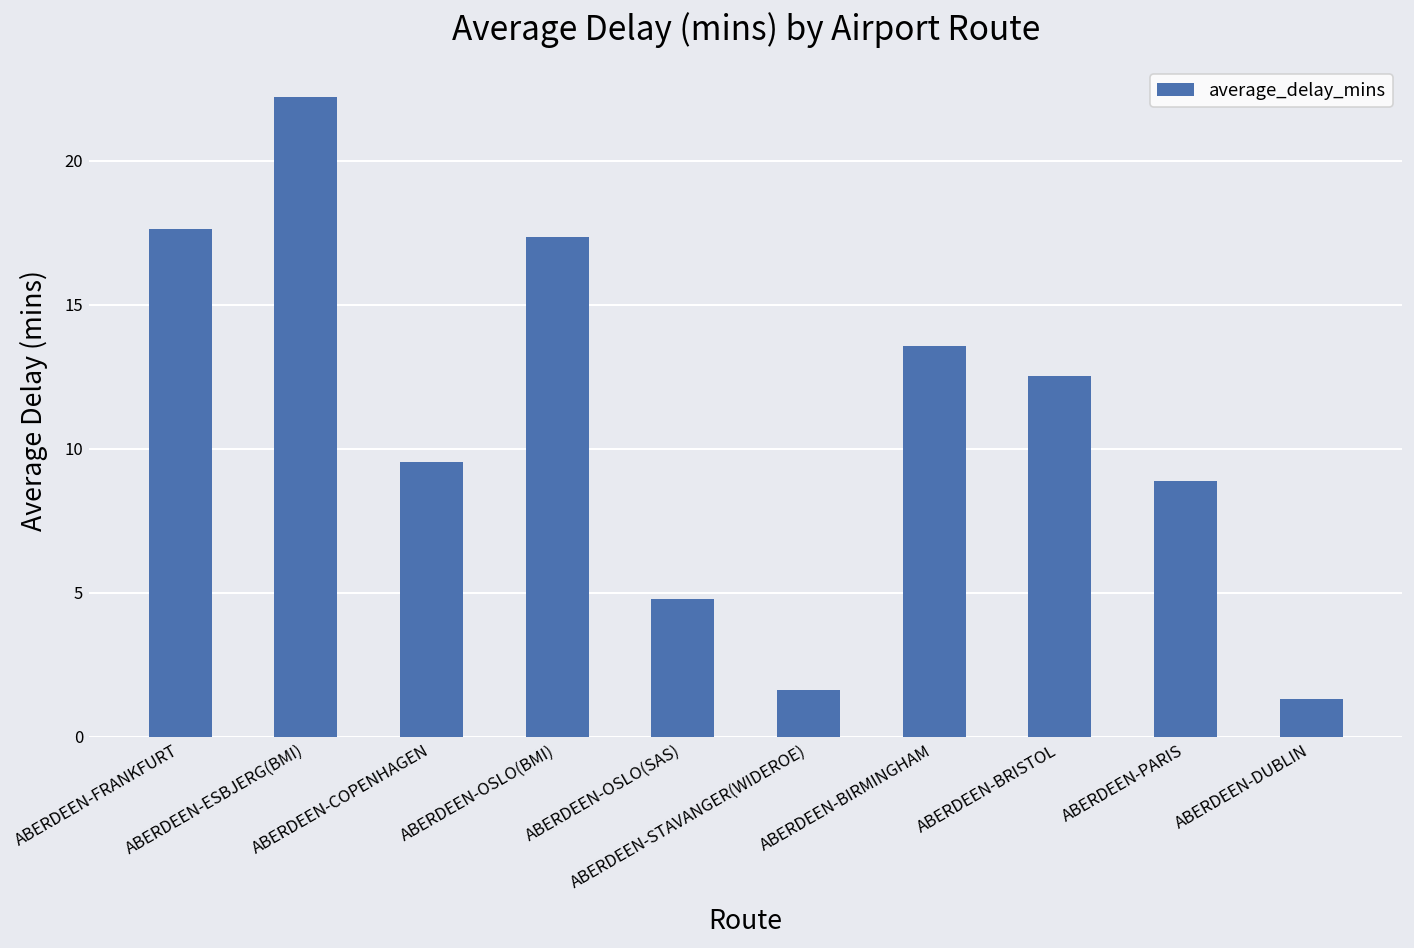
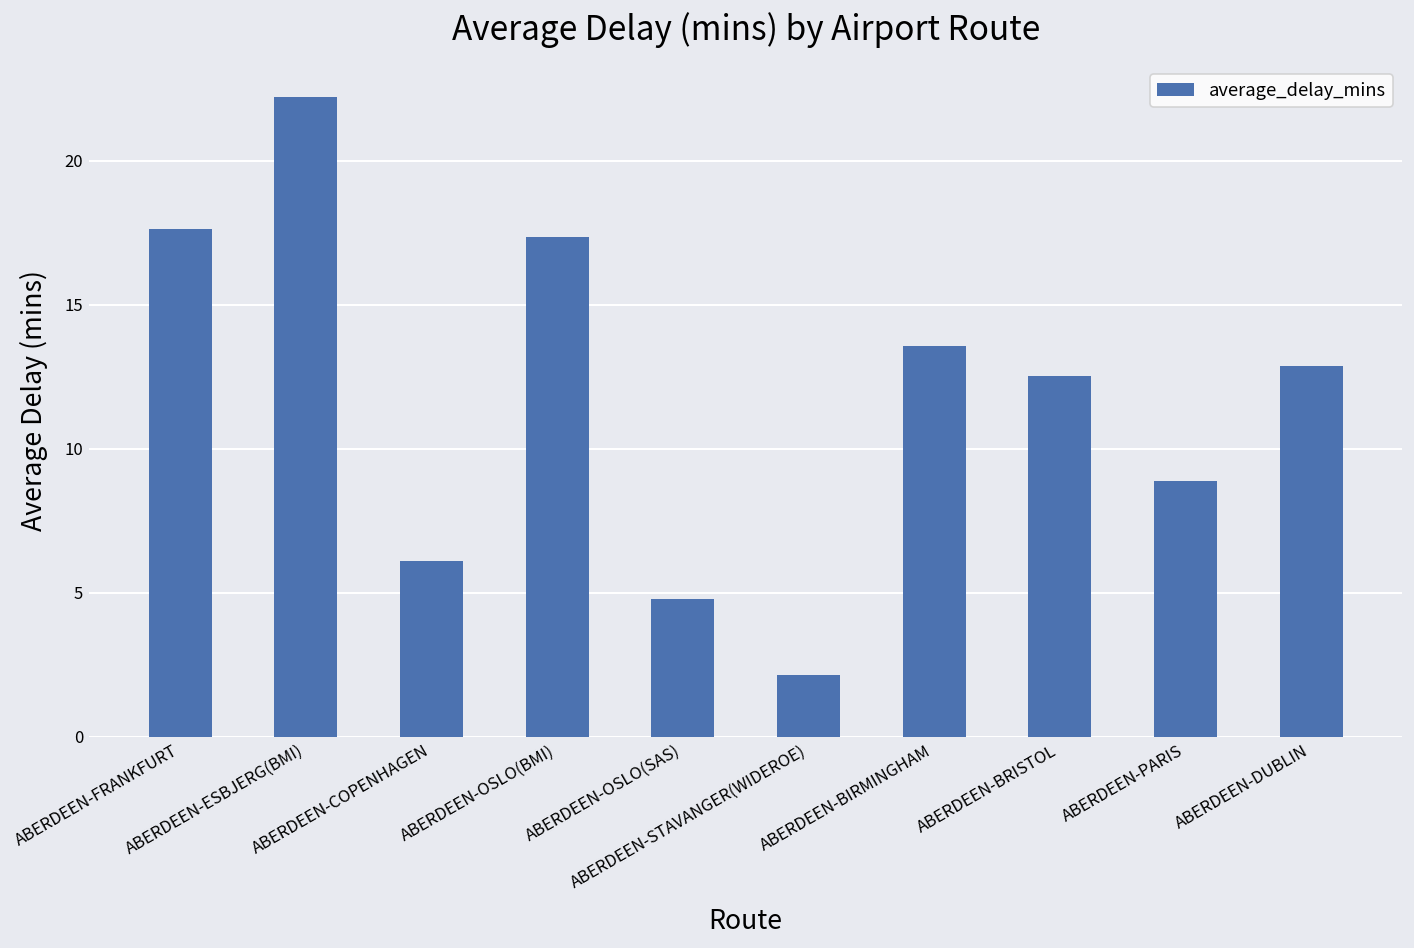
  {
    "ABERDEEN-FRANKFURT": 17.6,
    "ABERDEEN-ESBJERG(BMI)": 22.2,
-   "ABERDEEN-COPENHAGEN": 9.5,
+   "ABERDEEN-COPENHAGEN": 6.1,
    "ABERDEEN-OSLO(BMI)": 17.3,
    "ABERDEEN-OSLO(SAS)": 4.8,
-   "ABERDEEN-STAVANGER(WIDEROE)": 1.6,
+   "ABERDEEN-STAVANGER(WIDEROE)": 2.2,
    "ABERDEEN-BIRMINGHAM": 13.6,
    "ABERDEEN-BRISTOL": 12.5,
    "ABERDEEN-PARIS": 8.9,
-   "ABERDEEN-DUBLIN": 1.3
+   "ABERDEEN-DUBLIN": 12.9
  }
